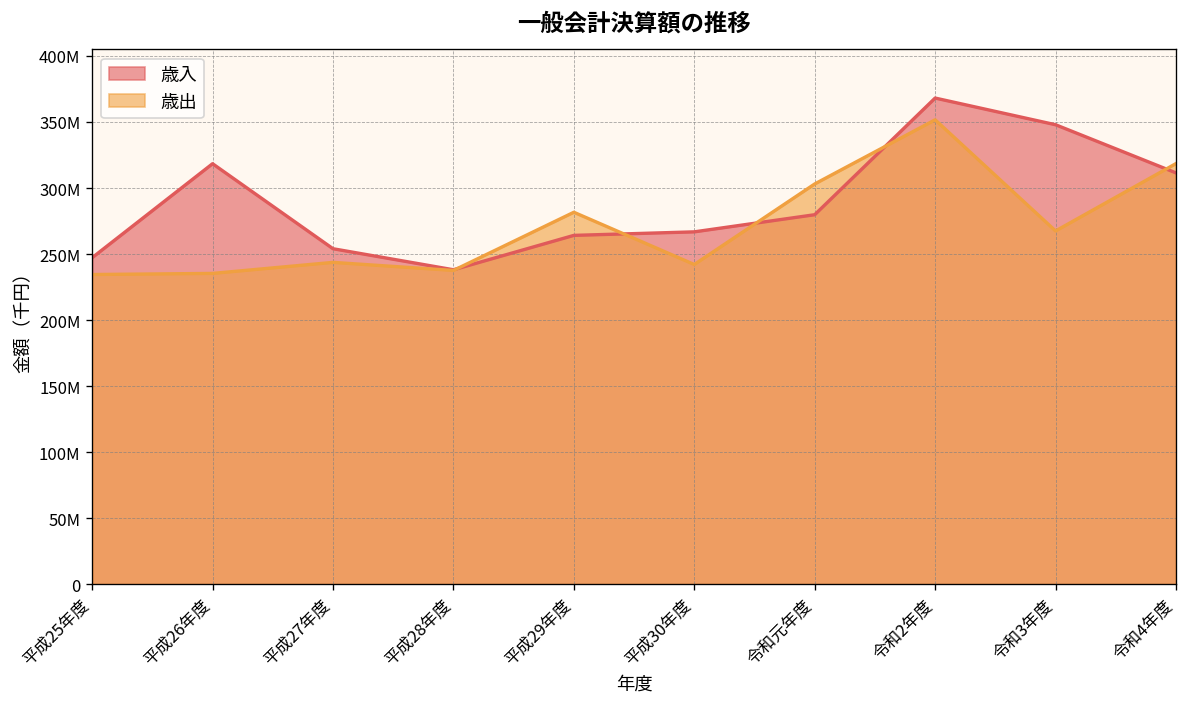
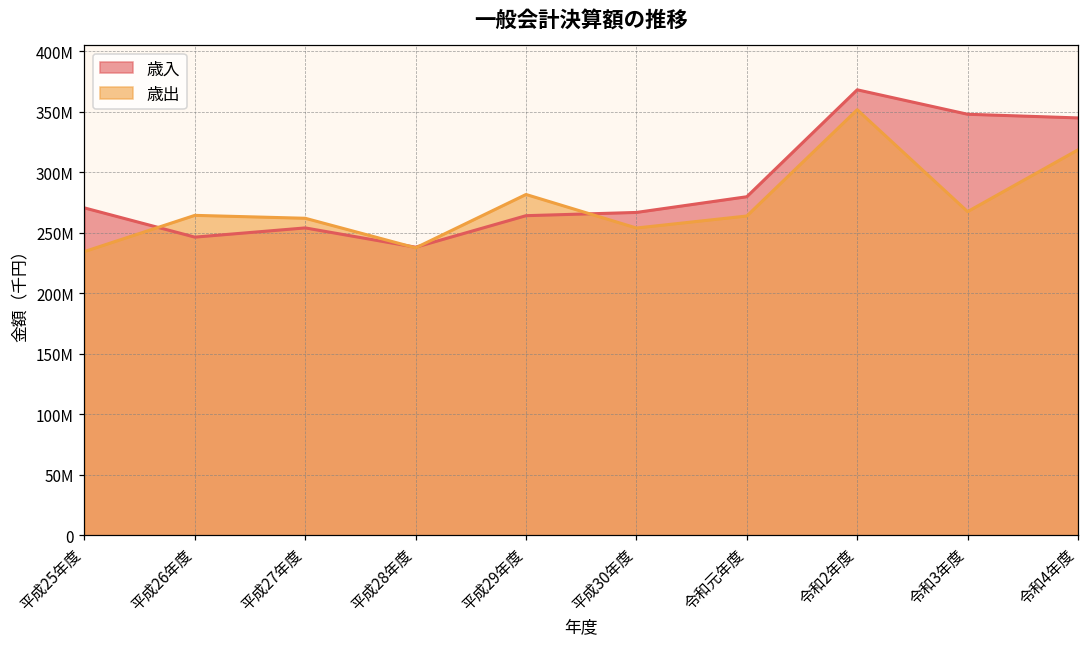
  {
    "歳入": {
-     "平成25年度": 247000000,
-     "平成26年度": 318000000,
+     "平成25年度": 271000000,
+     "平成26年度": 246000000,
      "平成27年度": 254000000,
      "平成29年度": 264000000,
      "平成30年度": 267000000,
      "令和元年度": 280000000,
      "令和2年度": 368000000,
      "令和3年度": 348000000,
-     "令和4年度": 311000000
+     "令和4年度": 345000000
    },
    "歳出": {
      "平成25年度": 234000000,
-     "平成26年度": 235000000,
-     "平成27年度": 244000000,
+     "平成26年度": 264000000,
+     "平成27年度": 262000000,
      "平成29年度": 282000000,
-     "平成30年度": 242000000,
-     "令和元年度": 303000000,
+     "平成30年度": 254000000,
+     "令和元年度": 264000000,
      "令和2年度": 352000000,
      "令和3年度": 267000000,
      "令和4年度": 319000000
    }
  }
